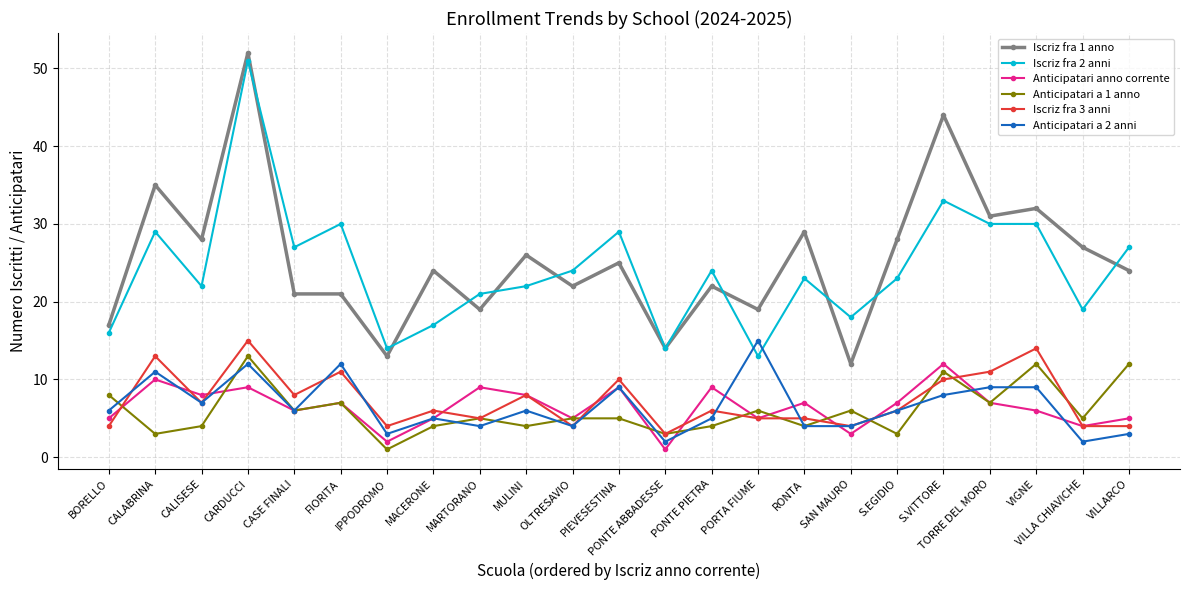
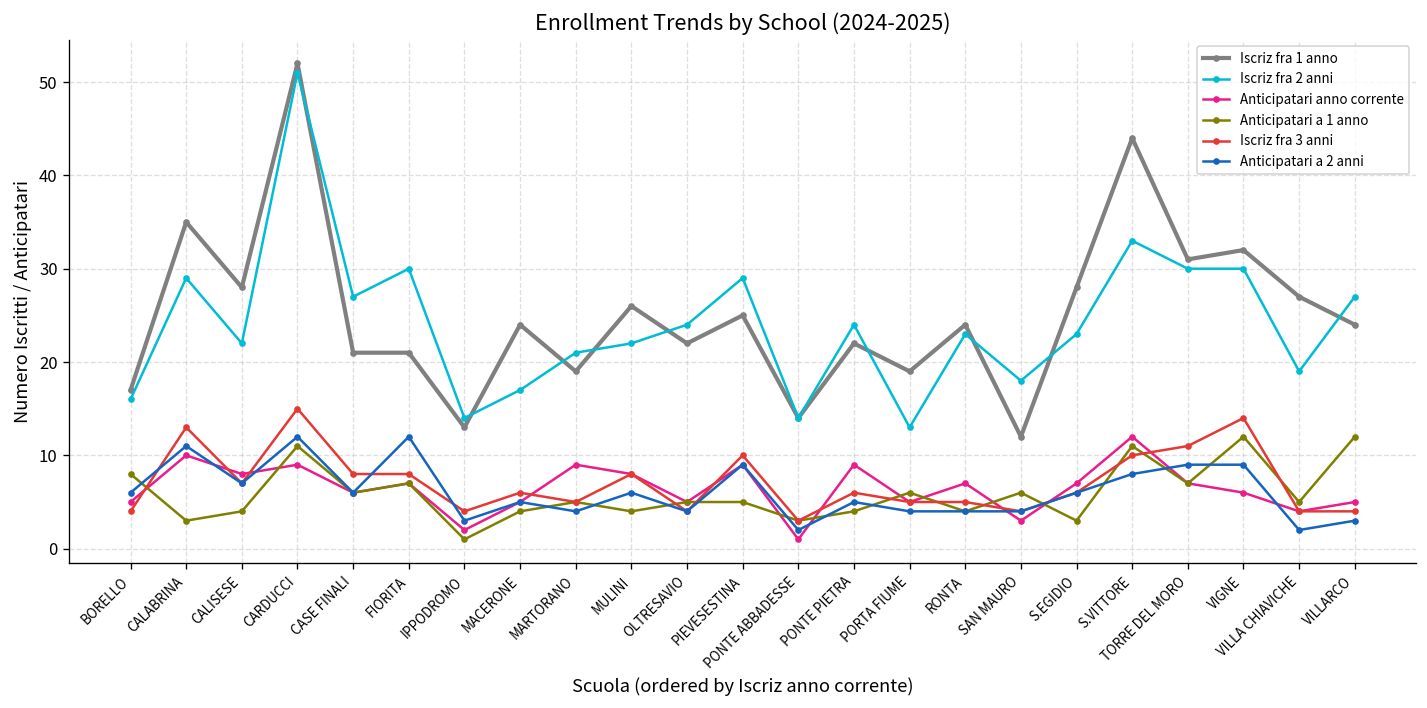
  {
    "Iscriz fra 1 anno": {
      "BORELLO": 17,
      "CALABRINA": 35,
      "CALISESE": 28,
      "CARDUCCI": 52,
      "CASE FINALI": 21,
      "FIORITA": 21,
      "IPPODROMO": 13,
      "MACERONE": 24,
      "MARTORANO": 19,
      "MULINI": 26,
      "OLTRESAVIO": 22,
      "PIEVESESTINA": 25,
      "PONTE PIETRA": 22,
      "PORTA FIUME": 19,
-     "RONTA": 29,
+     "RONTA": 24,
      "SAN MAURO": 12,
      "S.EGIDIO": 28,
      "S.VITTORE": 44,
      "TORRE DEL MORO": 31,
      "VIGNE": 32,
      "VILLA CHIAVICHE": 27,
      "VILLARCO": 24
    },
    "Iscriz fra 2 anni": {
      "BORELLO": 16,
      "CALABRINA": 29,
      "CALISESE": 22,
      "CARDUCCI": 51,
      "CASE FINALI": 27,
      "FIORITA": 30,
      "IPPODROMO": 14,
      "MACERONE": 17,
      "MARTORANO": 21,
      "MULINI": 22,
      "OLTRESAVIO": 24,
      "PIEVESESTINA": 29,
      "PONTE PIETRA": 24,
      "PORTA FIUME": 13,
      "RONTA": 23,
      "SAN MAURO": 18,
      "S.EGIDIO": 23,
      "S.VITTORE": 33,
      "TORRE DEL MORO": 30,
      "VIGNE": 30,
      "VILLA CHIAVICHE": 19,
      "VILLARCO": 27
    },
    "Anticipatari anno corrente": {
      "BORELLO": 5,
      "CALABRINA": 10,
      "CALISESE": 8,
      "CARDUCCI": 9,
      "IPPODROMO": 2,
      "MARTORANO": 9,
      "PONTE ABBADESSE": 1,
      "PONTE PIETRA": 9,
      "RONTA": 7,
      "SAN MAURO": 3,
      "S.EGIDIO": 7,
      "S.VITTORE": 12,
      "VIGNE": 6,
      "VILLARCO": 5
    },
    "Anticipatari a 1 anno": {
      "BORELLO": 8,
      "CALABRINA": 3,
      "CALISESE": 4,
-     "CARDUCCI": 13,
+     "CARDUCCI": 11,
      "IPPODROMO": 1,
      "MACERONE": 4,
      "MULINI": 4,
      "PIEVESESTINA": 5,
      "PONTE PIETRA": 4,
      "PORTA FIUME": 6,
      "SAN MAURO": 6,
      "S.EGIDIO": 3,
      "S.VITTORE": 11,
      "VIGNE": 12,
      "VILLA CHIAVICHE": 5,
      "VILLARCO": 12
    },
    "Iscriz fra 3 anni": {
      "BORELLO": 4,
      "CALABRINA": 13,
      "CARDUCCI": 15,
      "CASE FINALI": 8,
-     "FIORITA": 11,
+     "FIORITA": 8,
      "IPPODROMO": 4,
      "MACERONE": 6,
      "PIEVESESTINA": 10,
      "PONTE PIETRA": 6,
      "RONTA": 5,
      "S.VITTORE": 10,
      "TORRE DEL MORO": 11,
      "VIGNE": 14,
      "VILLARCO": 4
    },
    "Anticipatari a 2 anni": {
      "BORELLO": 6,
      "CALABRINA": 11,
      "CARDUCCI": 12,
      "FIORITA": 12,
      "IPPODROMO": 3,
      "MARTORANO": 4,
      "MULINI": 6,
      "PONTE ABBADESSE": 2,
      "PONTE PIETRA": 5,
-     "PORTA FIUME": 15,
+     "PORTA FIUME": 4,
      "S.VITTORE": 8,
      "TORRE DEL MORO": 9,
      "VIGNE": 9,
      "VILLA CHIAVICHE": 2,
      "VILLARCO": 3
    }
  }
